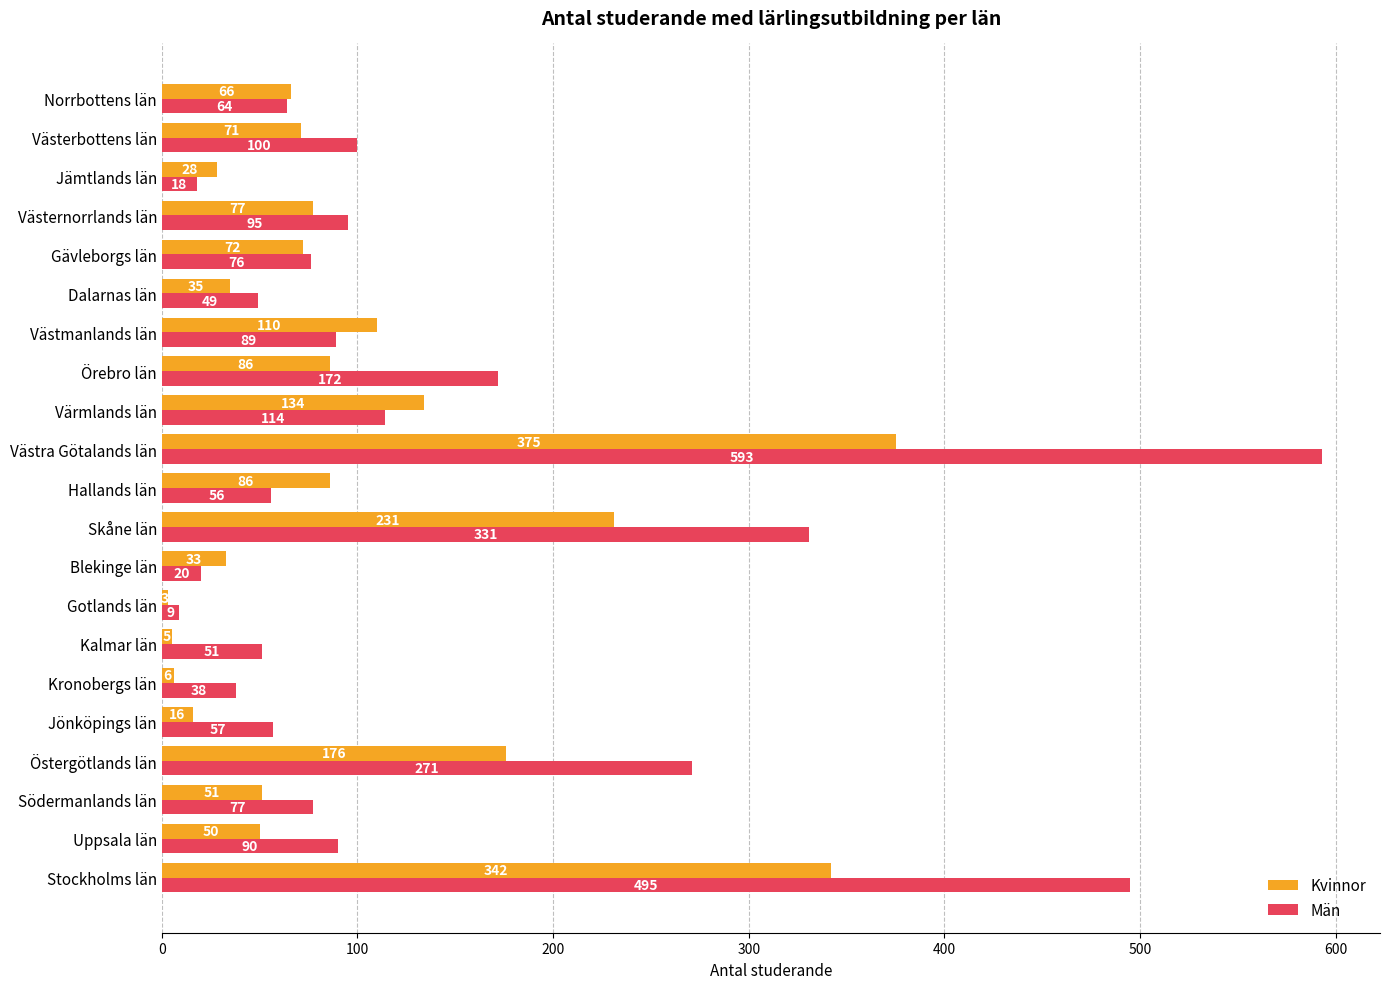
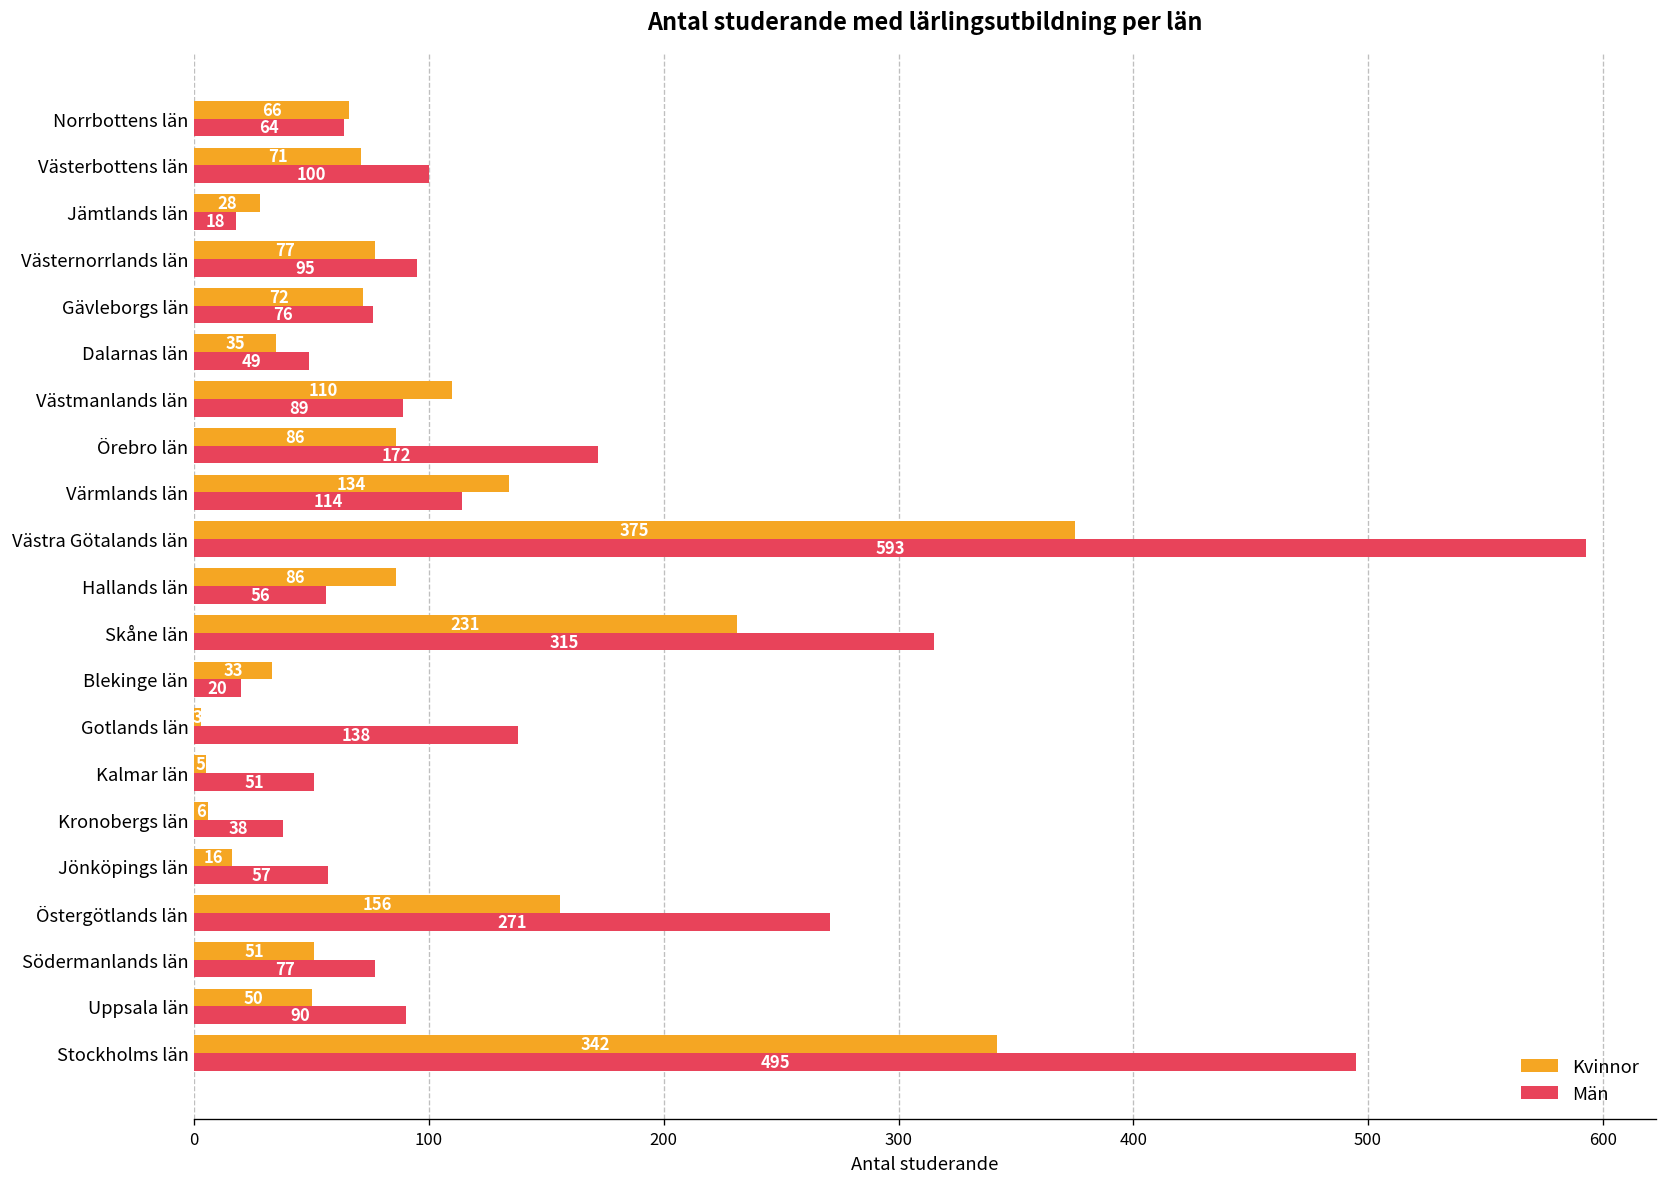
  {
    "Kvinnor": {
      "Norrbottens län": 66,
      "Västerbottens län": 71,
      "Jämtlands län": 28,
      "Västernorrlands län": 77,
      "Gävleborgs län": 72,
      "Dalarnas län": 35,
      "Västmanlands län": 110,
      "Örebro län": 86,
      "Värmlands län": 134,
      "Västra Götalands län": 375,
      "Hallands län": 86,
      "Skåne län": 231,
      "Blekinge län": 33,
      "Gotlands län": 3,
      "Kalmar län": 5,
      "Kronobergs län": 6,
      "Jönköpings län": 16,
-     "Östergötlands län": 176,
+     "Östergötlands län": 156,
      "Södermanlands län": 51,
      "Uppsala län": 50,
      "Stockholms län": 342
    },
    "Män": {
      "Norrbottens län": 64,
      "Västerbottens län": 100,
      "Jämtlands län": 18,
      "Västernorrlands län": 95,
      "Gävleborgs län": 76,
      "Dalarnas län": 49,
      "Västmanlands län": 89,
      "Örebro län": 172,
      "Värmlands län": 114,
      "Västra Götalands län": 593,
      "Hallands län": 56,
-     "Skåne län": 331,
+     "Skåne län": 315,
      "Blekinge län": 20,
-     "Gotlands län": 9,
+     "Gotlands län": 138,
      "Kalmar län": 51,
      "Kronobergs län": 38,
      "Jönköpings län": 57,
      "Östergötlands län": 271,
      "Södermanlands län": 77,
      "Uppsala län": 90,
      "Stockholms län": 495
    }
  }
